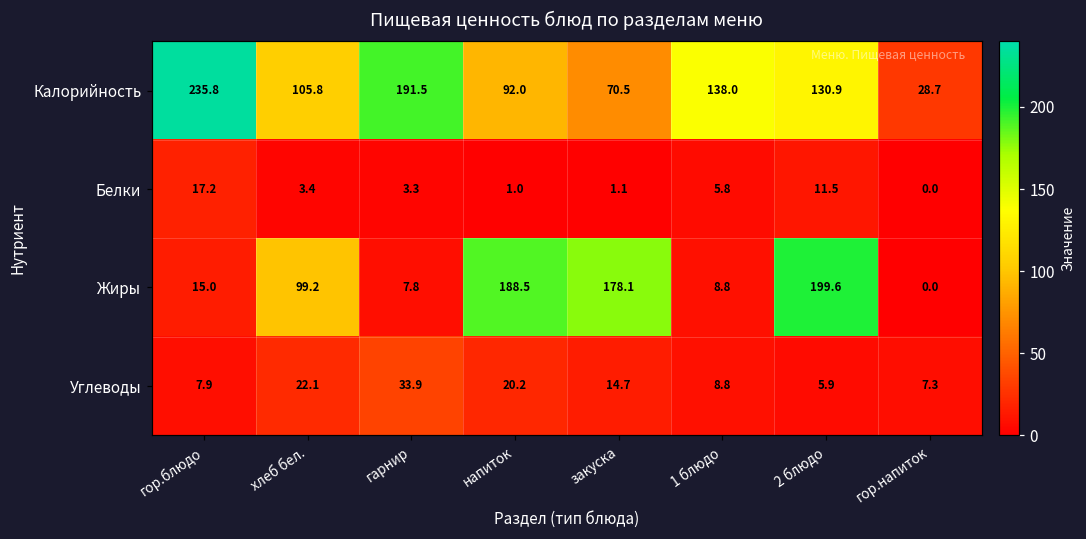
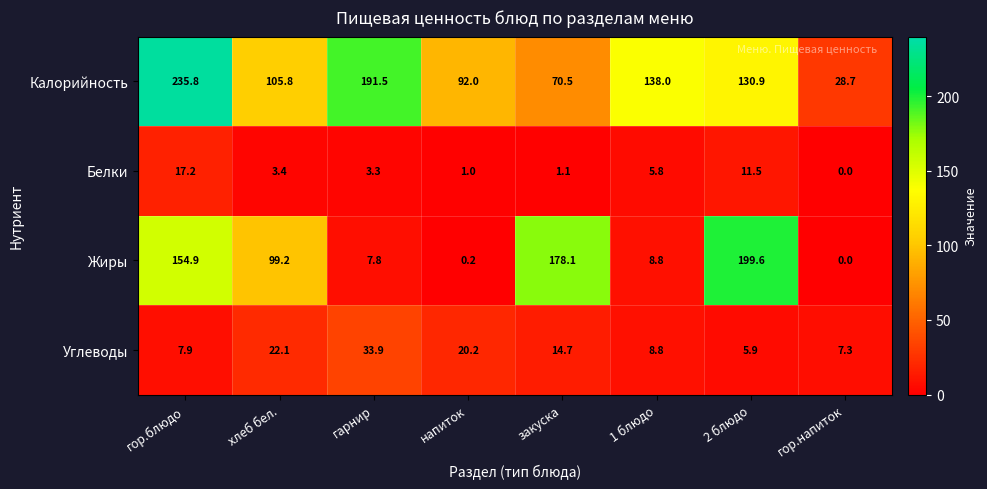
  {
    "Калорийность": {
      "гор.блюдо": 235.8,
      "хлеб бел.": 105.8,
      "гарнир": 191.5,
      "напиток": 92.0,
      "закуска": 70.5,
      "1 блюдо": 138.0,
      "2 блюдо": 130.9
    },
    "Белки": {
      "гор.блюдо": 17.2,
      "хлеб бел.": 3.4,
      "гарнир": 3.3,
      "напиток": 1.0,
      "закуска": 1.1,
      "1 блюдо": 5.8,
      "2 блюдо": 11.5,
      "гор.напиток": 0.0
    },
    "Жиры": {
-     "гор.блюдо": 15.0,
+     "гор.блюдо": 154.9,
      "хлеб бел.": 99.2,
      "гарнир": 7.8,
-     "напиток": 188.5,
+     "напиток": 0.2,
      "закуска": 178.1,
      "1 блюдо": 8.8,
      "2 блюдо": 199.6,
      "гор.напиток": 0.0
    },
    "Углеводы": {
      "гор.блюдо": 7.9,
      "хлеб бел.": 22.1,
      "гарнир": 33.9,
      "напиток": 20.2,
      "закуска": 14.7,
      "1 блюдо": 8.8,
      "2 блюдо": 5.9,
      "гор.напиток": 7.3
    }
  }
